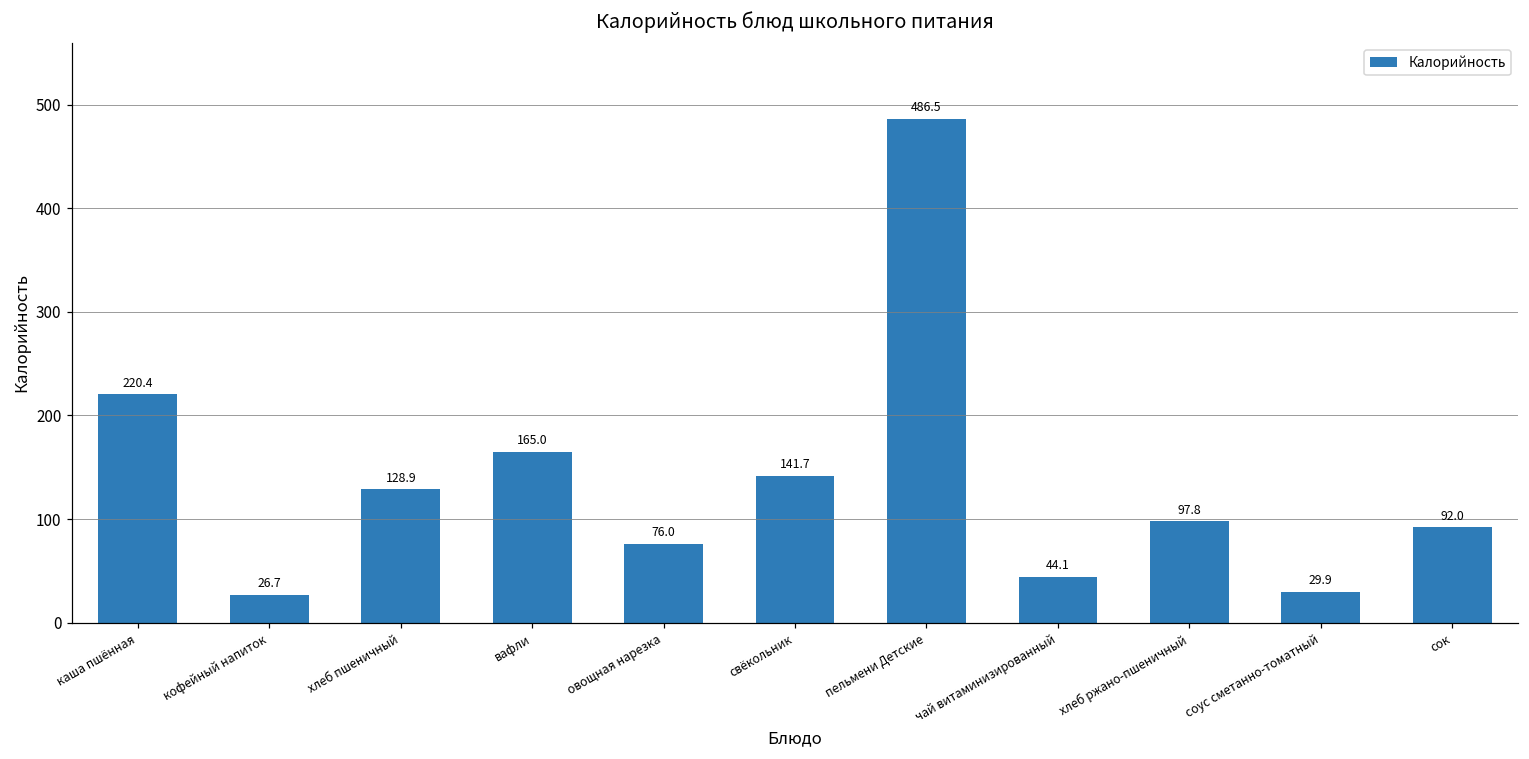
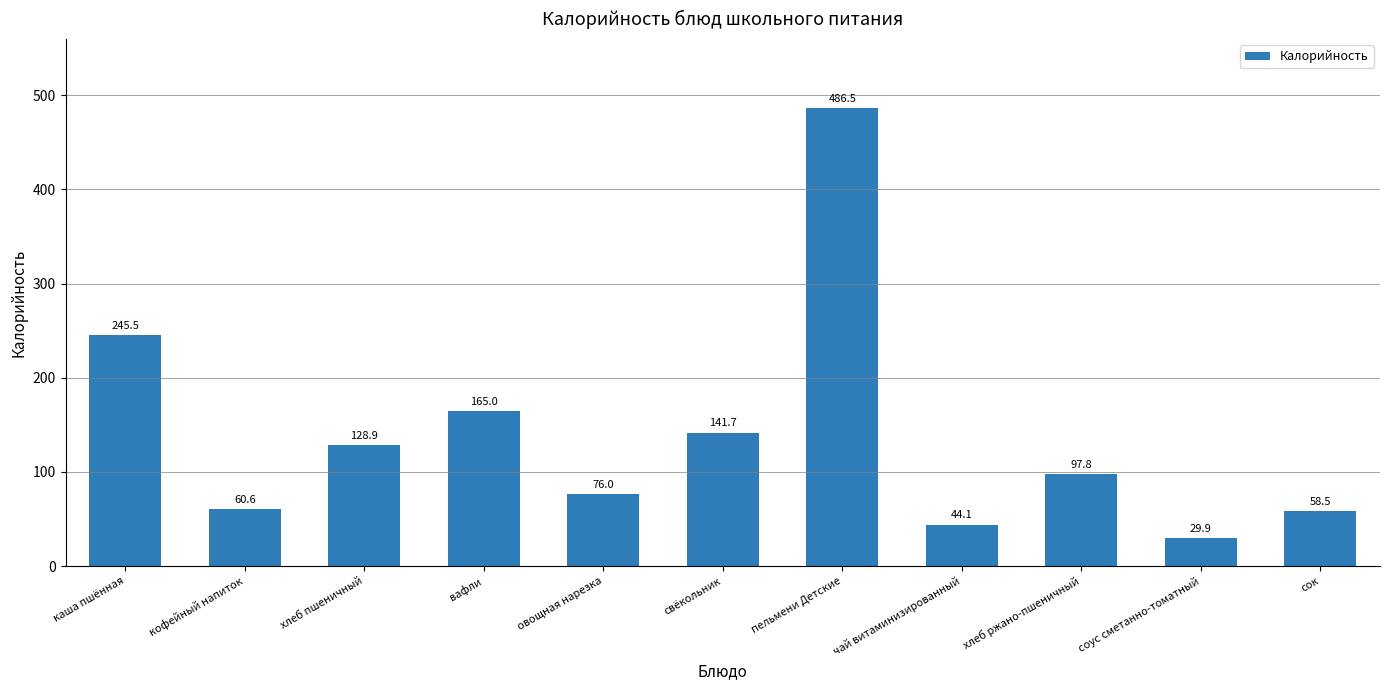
  {
-   "каша пшённая": 220.4,
-   "кофейный напиток": 26.7,
+   "каша пшённая": 245.5,
+   "кофейный напиток": 60.6,
    "хлеб пшеничный": 128.9,
    "вафли": 165.0,
    "овощная нарезка": 76.0,
    "свёкольник": 141.7,
    "пельмени Детские": 486.5,
    "чай витаминизированный": 44.1,
    "хлеб ржано-пшеничный": 97.8,
    "соус сметанно-томатный": 29.9,
-   "сок": 92.0
+   "сок": 58.5
  }
